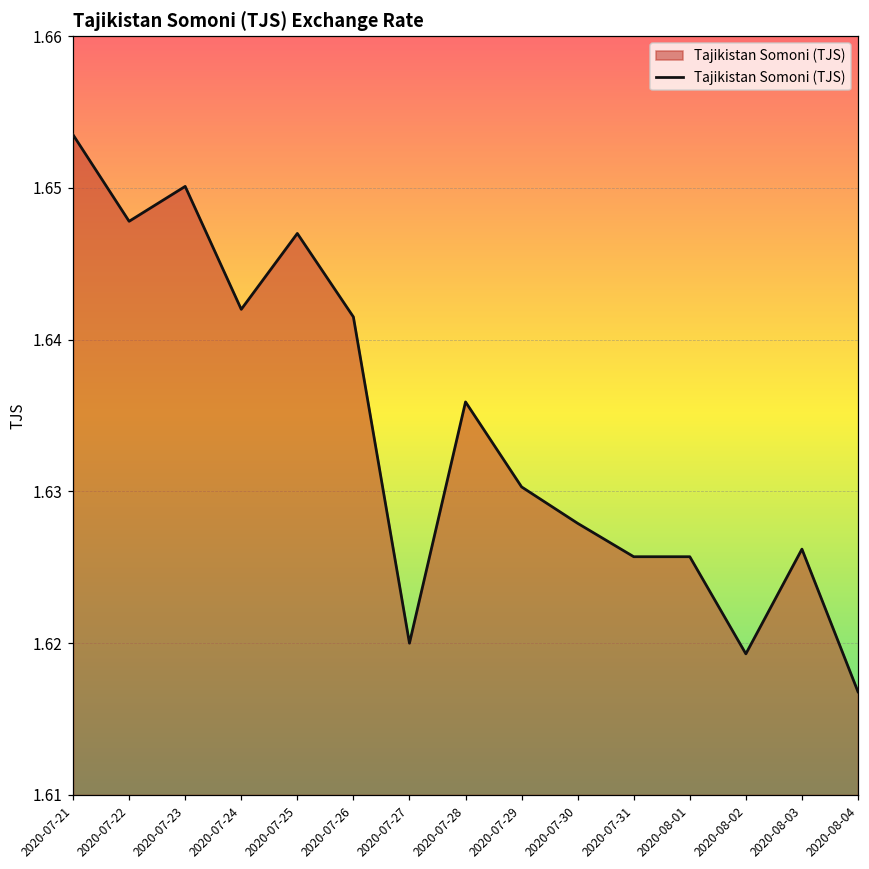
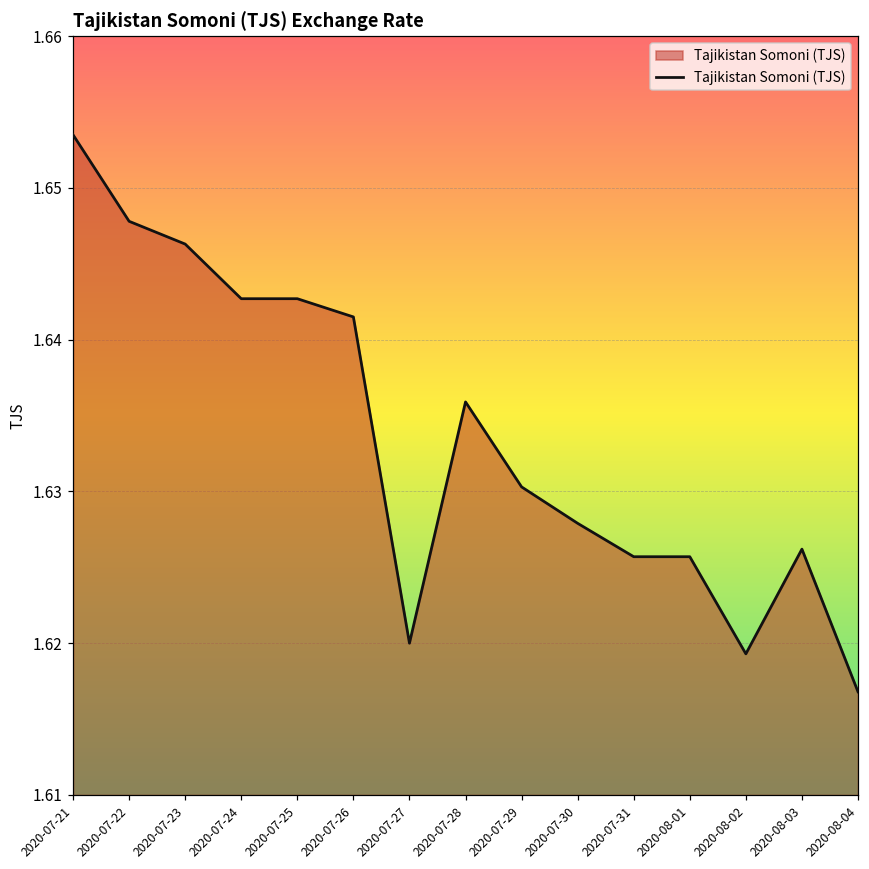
  {
    "2020-07-21": 1.6535,
    "2020-07-22": 1.6478,
-   "2020-07-23": 1.6501,
-   "2020-07-24": 1.6420,
-   "2020-07-25": 1.6470,
+   "2020-07-23": 1.6463,
+   "2020-07-24": 1.6427,
+   "2020-07-25": 1.6427,
    "2020-07-26": 1.6415,
    "2020-07-27": 1.6200,
    "2020-07-28": 1.6359,
    "2020-07-29": 1.6303,
    "2020-07-30": 1.6279,
    "2020-07-31": 1.6257,
    "2020-08-01": 1.6257,
    "2020-08-02": 1.6193,
    "2020-08-03": 1.6262,
    "2020-08-04": 1.6168
  }
